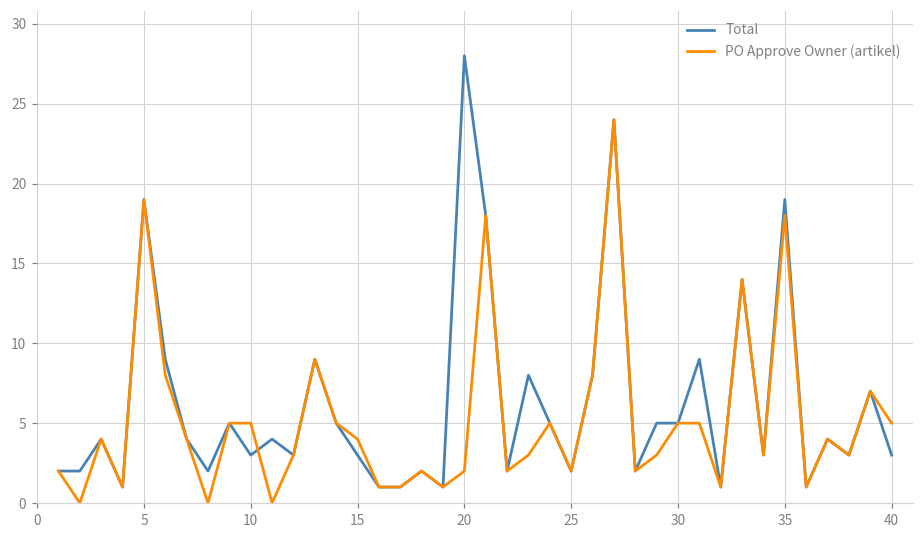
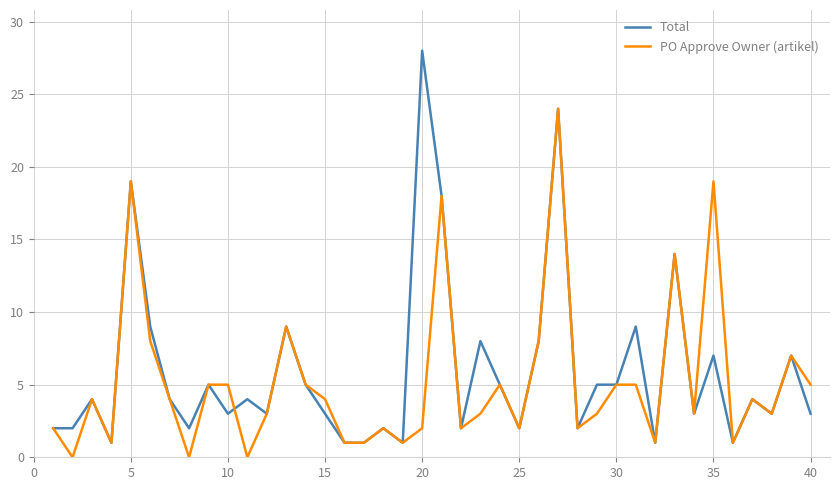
  {
    "Total": {
      "10": 3,
      "15": 3,
      "20": 28,
-     "35": 19,
+     "35": 7,
      "40": 3
    },
    "PO Approve Owner (artikel)": {
      "10": 5,
      "15": 4,
      "20": 2,
-     "35": 18,
+     "35": 19,
      "40": 5
    }
  }
